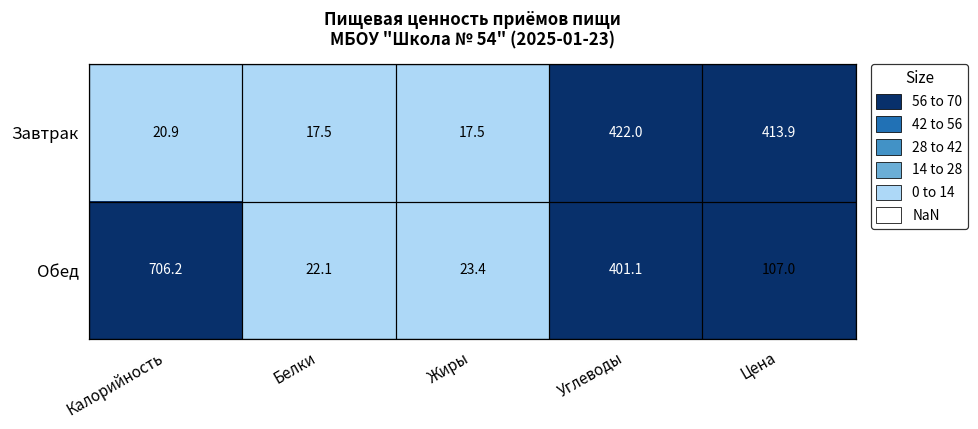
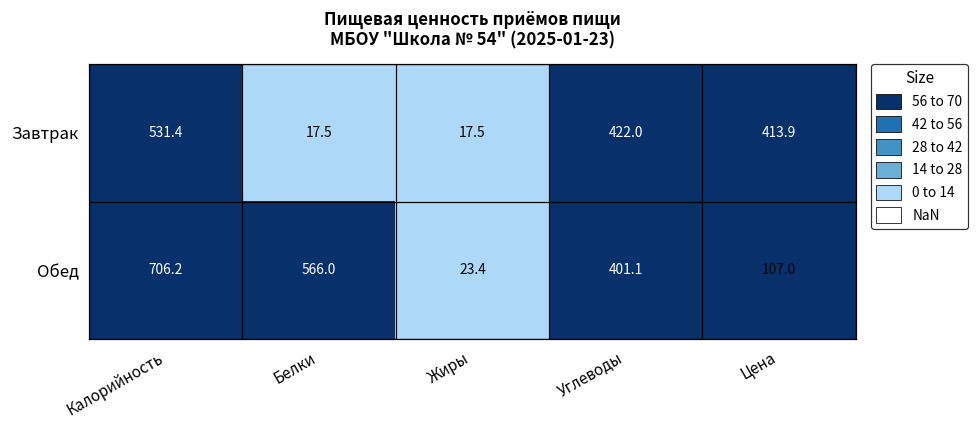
  {
    "Завтрак": {
-     "Калорийность": 20.9,
+     "Калорийность": 531.4,
      "Белки": 17.5,
      "Жиры": 17.5,
      "Углеводы": 422.0,
      "Цена": 413.9
    },
    "Обед": {
      "Калорийность": 706.2,
-     "Белки": 22.1,
+     "Белки": 566.0,
      "Жиры": 23.4,
      "Углеводы": 401.1,
      "Цена": 107.0
    }
  }
